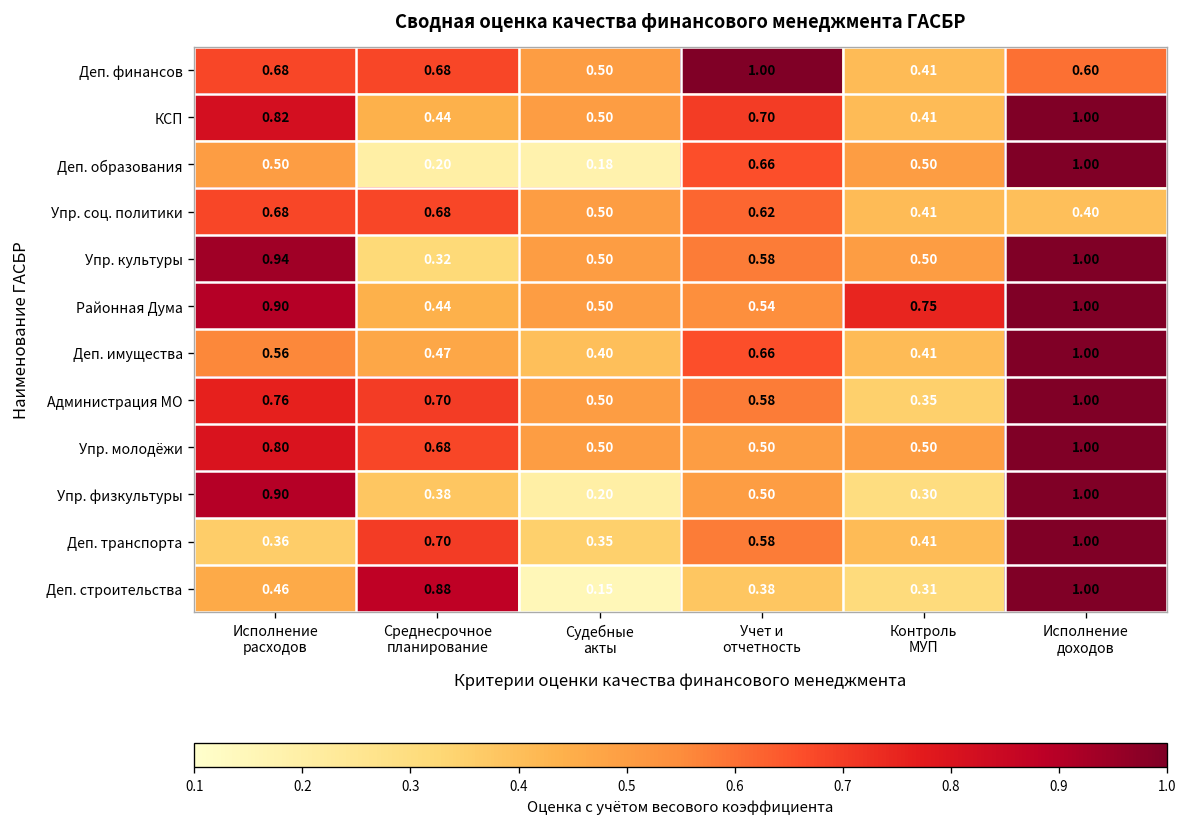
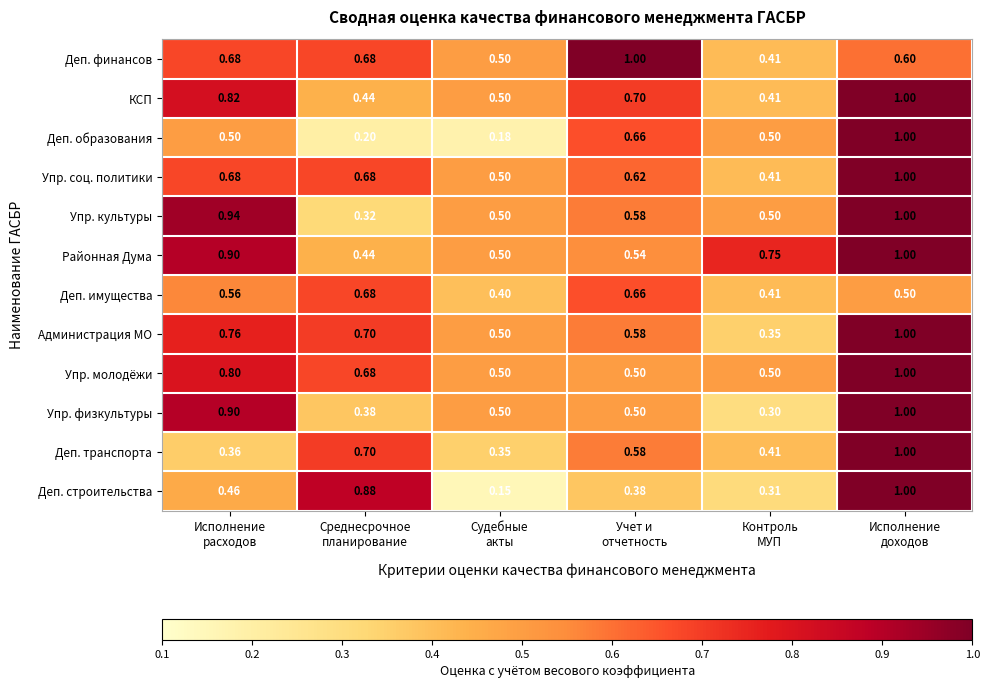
  {
    "Деп. финансов": {
      "Исполнение расходов": 0.68,
      "Среднесрочное планирование": 0.68,
      "Судебные акты": 0.50,
      "Учет и отчетность": 1.00,
      "Контроль МУП": 0.41,
      "Исполнение доходов": 0.60
    },
    "КСП": {
      "Исполнение расходов": 0.82,
      "Среднесрочное планирование": 0.44,
      "Судебные акты": 0.50,
      "Учет и отчетность": 0.70,
      "Контроль МУП": 0.41,
      "Исполнение доходов": 1.00
    },
    "Деп. образования": {
      "Исполнение расходов": 0.50,
      "Среднесрочное планирование": 0.20,
      "Судебные акты": 0.18,
      "Учет и отчетность": 0.66,
      "Контроль МУП": 0.50,
      "Исполнение доходов": 1.00
    },
    "Упр. соц. политики": {
      "Исполнение расходов": 0.68,
      "Среднесрочное планирование": 0.68,
      "Судебные акты": 0.50,
      "Учет и отчетность": 0.62,
      "Контроль МУП": 0.41,
-     "Исполнение доходов": 0.40
+     "Исполнение доходов": 1.00
    },
    "Упр. культуры": {
      "Исполнение расходов": 0.94,
      "Среднесрочное планирование": 0.32,
      "Судебные акты": 0.50,
      "Учет и отчетность": 0.58,
      "Контроль МУП": 0.50,
      "Исполнение доходов": 1.00
    },
    "Районная Дума": {
      "Исполнение расходов": 0.90,
      "Среднесрочное планирование": 0.44,
      "Судебные акты": 0.50,
      "Учет и отчетность": 0.54,
      "Контроль МУП": 0.75,
      "Исполнение доходов": 1.00
    },
    "Деп. имущества": {
      "Исполнение расходов": 0.56,
-     "Среднесрочное планирование": 0.47,
+     "Среднесрочное планирование": 0.68,
      "Судебные акты": 0.40,
      "Учет и отчетность": 0.66,
      "Контроль МУП": 0.41,
-     "Исполнение доходов": 1.00
+     "Исполнение доходов": 0.50
    },
    "Администрация МО": {
      "Исполнение расходов": 0.76,
      "Среднесрочное планирование": 0.70,
      "Судебные акты": 0.50,
      "Учет и отчетность": 0.58,
      "Контроль МУП": 0.35,
      "Исполнение доходов": 1.00
    },
    "Упр. молодёжи": {
      "Исполнение расходов": 0.80,
      "Среднесрочное планирование": 0.68,
      "Судебные акты": 0.50,
      "Учет и отчетность": 0.50,
      "Контроль МУП": 0.50,
      "Исполнение доходов": 1.00
    },
    "Упр. физкультуры": {
      "Исполнение расходов": 0.90,
      "Среднесрочное планирование": 0.38,
-     "Судебные акты": 0.20,
+     "Судебные акты": 0.50,
      "Учет и отчетность": 0.50,
      "Контроль МУП": 0.30,
      "Исполнение доходов": 1.00
    },
    "Деп. транспорта": {
      "Исполнение расходов": 0.36,
      "Среднесрочное планирование": 0.70,
      "Судебные акты": 0.35,
      "Учет и отчетность": 0.58,
      "Контроль МУП": 0.41,
      "Исполнение доходов": 1.00
    },
    "Деп. строительства": {
      "Исполнение расходов": 0.46,
      "Среднесрочное планирование": 0.88,
      "Судебные акты": 0.15,
      "Учет и отчетность": 0.38,
      "Контроль МУП": 0.31,
      "Исполнение доходов": 1.00
    }
  }
